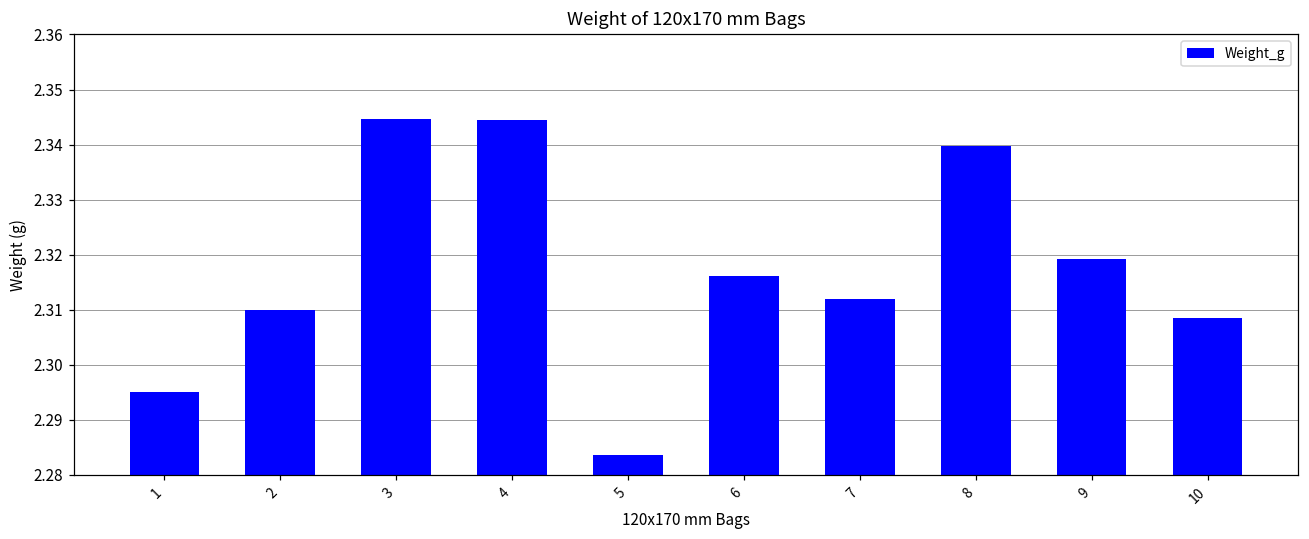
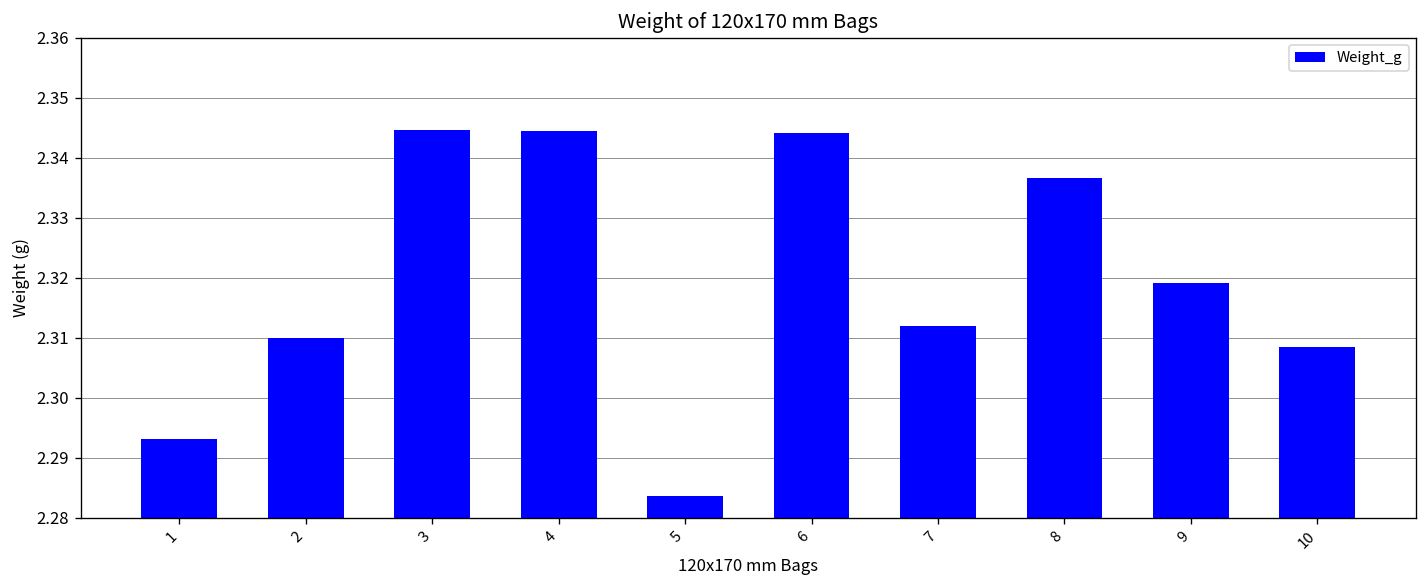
  {
-   "1": 2.295,
+   "1": 2.293,
    "2": 2.310,
    "3": 2.345,
    "4": 2.345,
    "5": 2.284,
-   "6": 2.316,
+   "6": 2.344,
    "7": 2.312,
-   "8": 2.340,
+   "8": 2.337,
    "9": 2.319,
    "10": 2.309
  }
